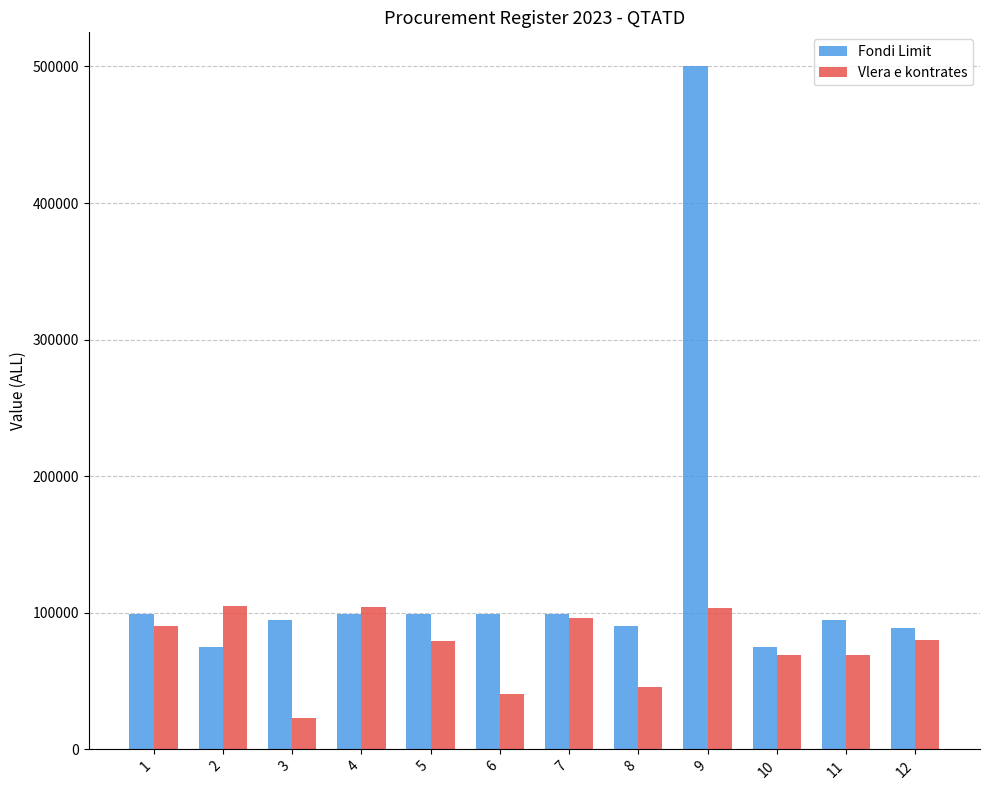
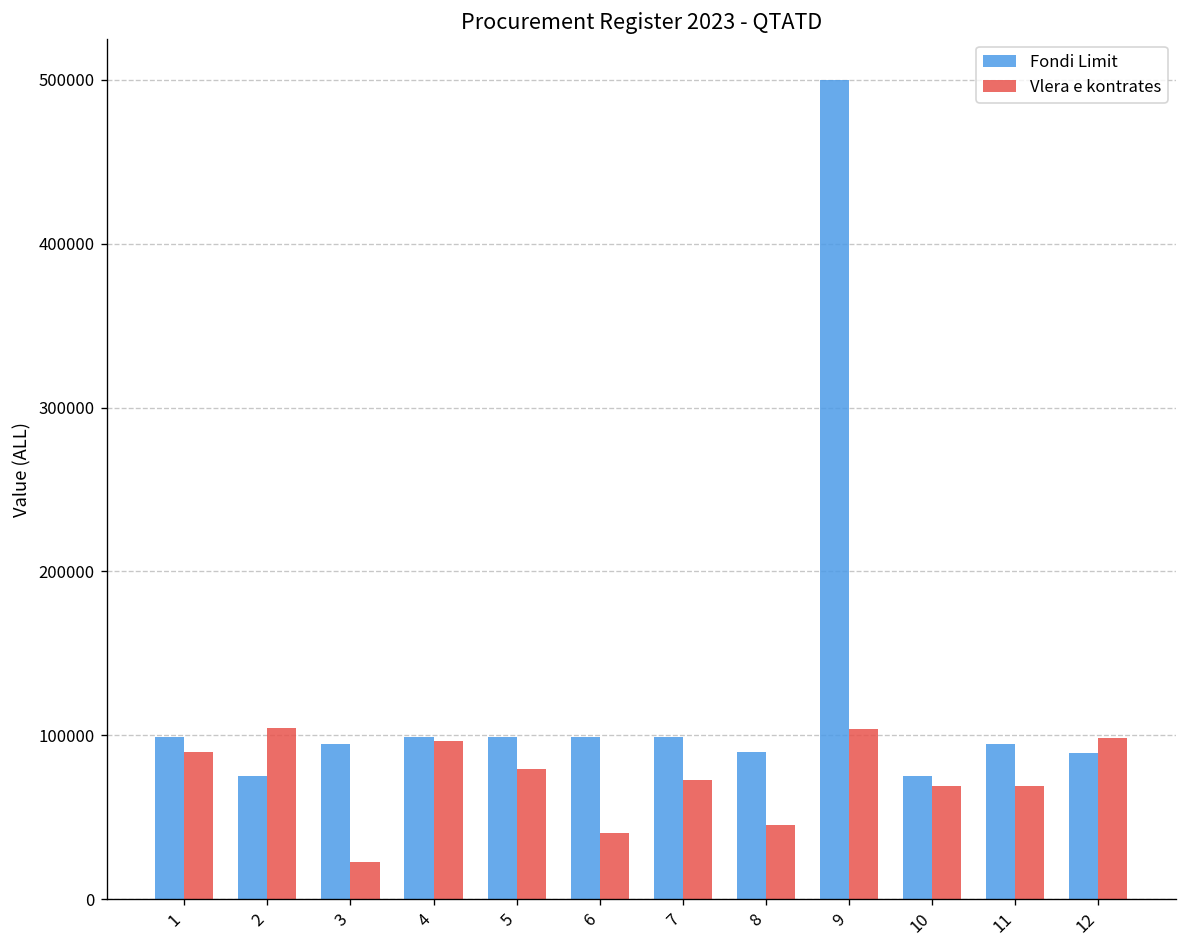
  {
    "Fondi Limit": {
      "1": 99000,
      "2": 75000,
      "3": 95000,
      "4": 99000,
      "5": 99000,
      "6": 99000,
      "7": 99000,
      "8": 90000,
      "9": 500000,
      "10": 75000,
      "11": 95000,
      "12": 89000
    },
    "Vlera e kontrates": {
      "1": 90000,
      "2": 105000,
      "3": 23000,
-     "4": 104000,
+     "4": 97000,
      "5": 80000,
      "6": 40000,
-     "7": 96000,
+     "7": 73000,
      "8": 45000,
      "9": 104000,
      "10": 69000,
      "11": 69000,
-     "12": 80000
+     "12": 98000
    }
  }
